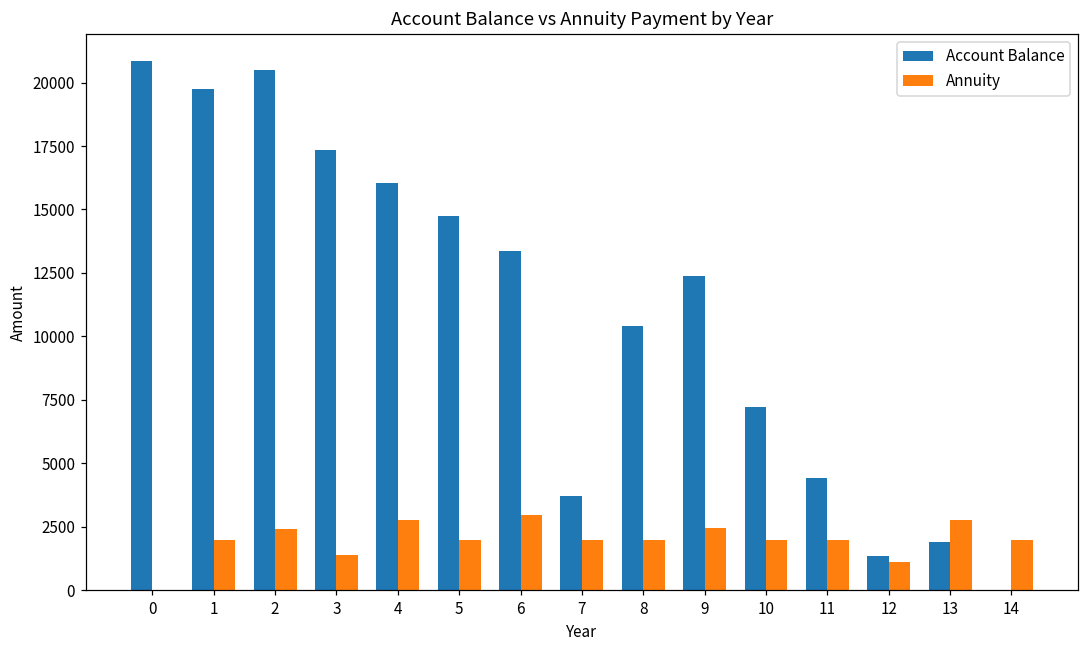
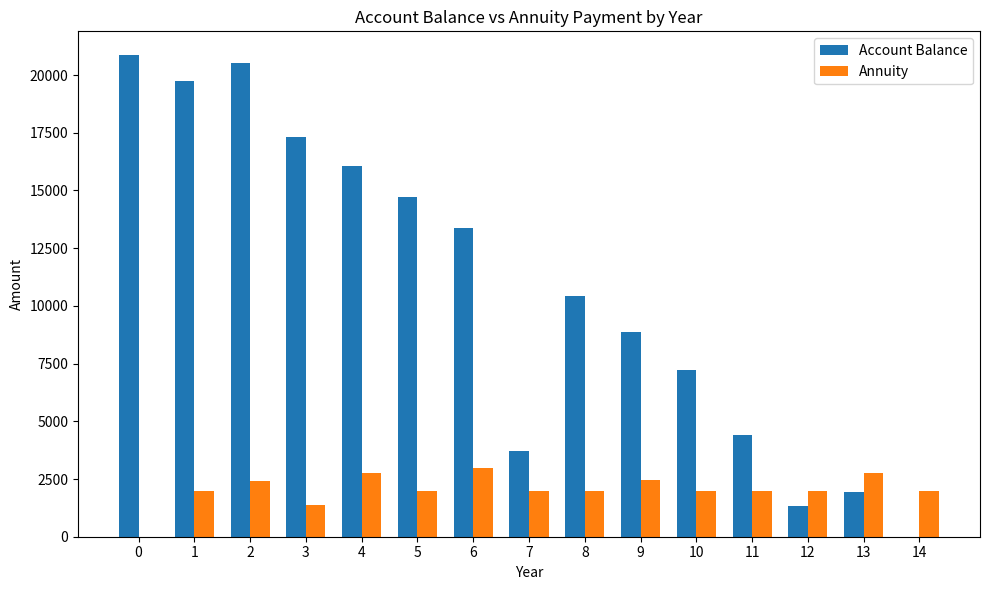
  {
    "Account Balance": {
      "0": 20900,
      "1": 19700,
      "2": 20500,
      "3": 17300,
      "4": 16100,
      "5": 14700,
      "6": 13400,
      "7": 3700,
      "8": 10400,
-     "9": 12400,
+     "9": 8900,
      "10": 7200,
      "11": 4400,
      "12": 1300,
      "13": 1900,
      "14": 0
    },
    "Annuity": {
      "0": 0,
      "1": 2000,
      "2": 2400,
      "3": 1400,
      "4": 2800,
      "5": 2000,
      "6": 3000,
      "7": 2000,
      "8": 2000,
      "9": 2500,
      "10": 2000,
      "11": 2000,
-     "12": 1100,
+     "12": 2000,
      "13": 2800,
      "14": 2000
    }
  }
